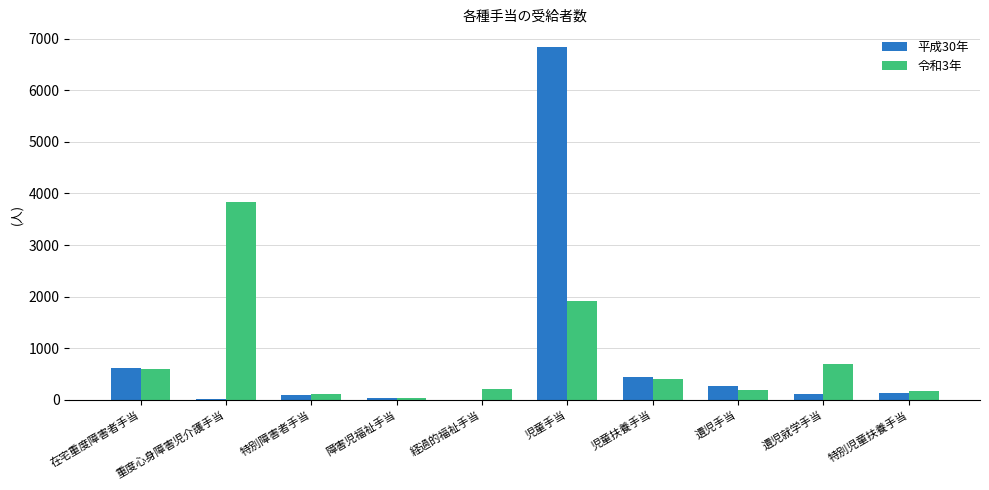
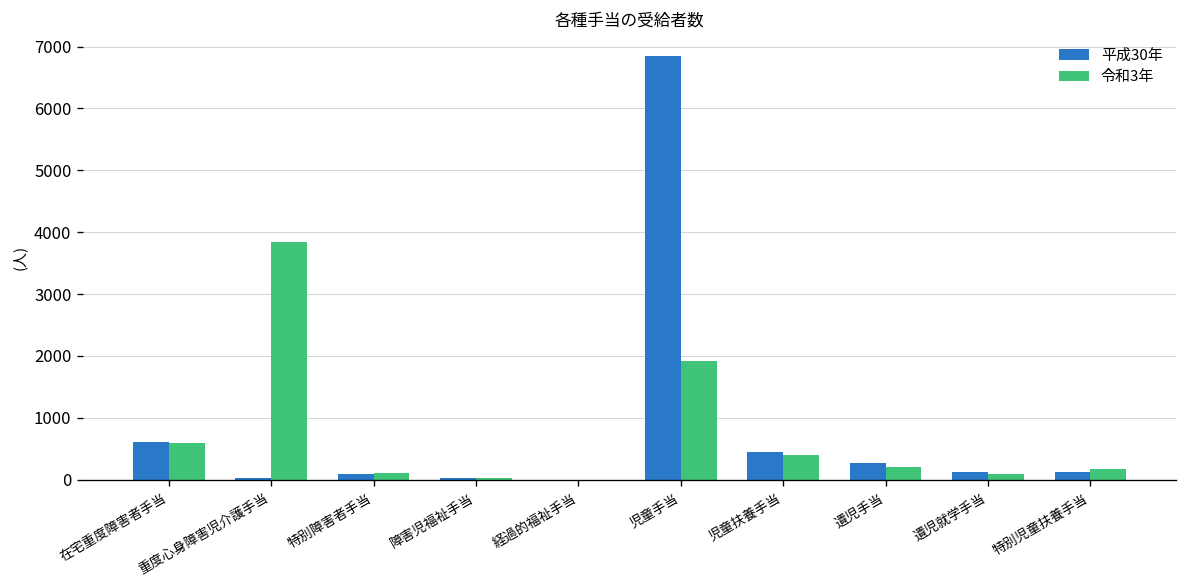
  {
    "平成30年": {
      "在宅重度障害者手当": 600,
      "特別障害者手当": 100,
      "児童手当": 6800,
      "児童扶養手当": 400,
      "遺児手当": 300,
      "遺児就学手当": 100,
      "特別児童扶養手当": 100
    },
    "令和3年": {
      "在宅重度障害者手当": 600,
      "重度心身障害児介護手当": 3800,
      "特別障害者手当": 100,
-     "経過的福祉手当": 200,
+     "経過的福祉手当": 0,
      "児童手当": 1900,
      "児童扶養手当": 400,
      "遺児手当": 200,
-     "遺児就学手当": 700,
+     "遺児就学手当": 100,
      "特別児童扶養手当": 200
    }
  }
